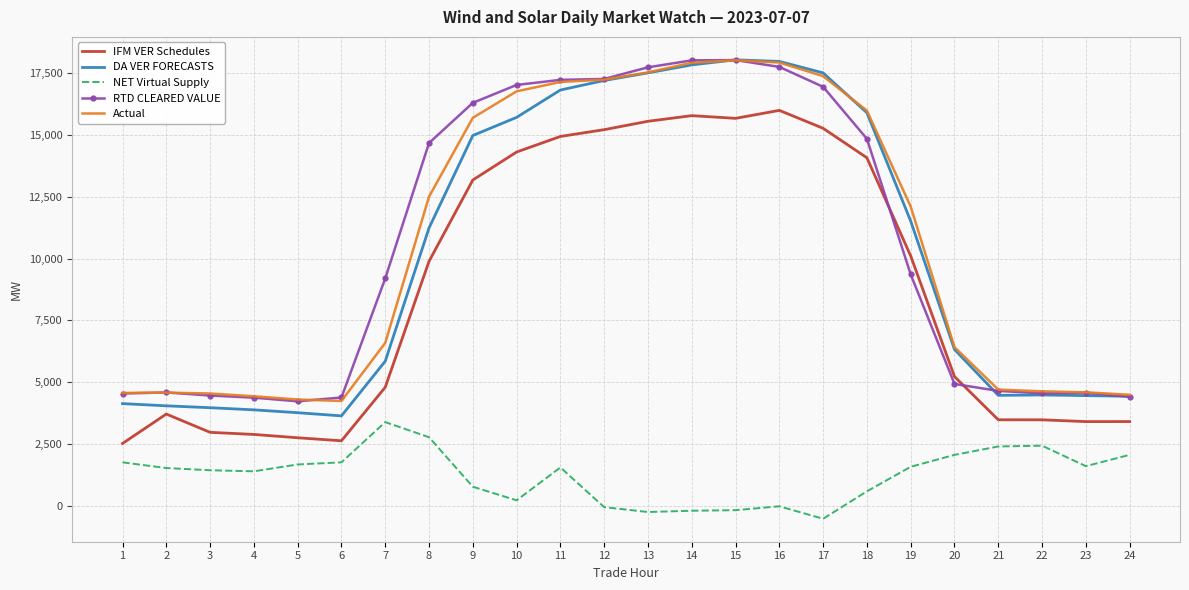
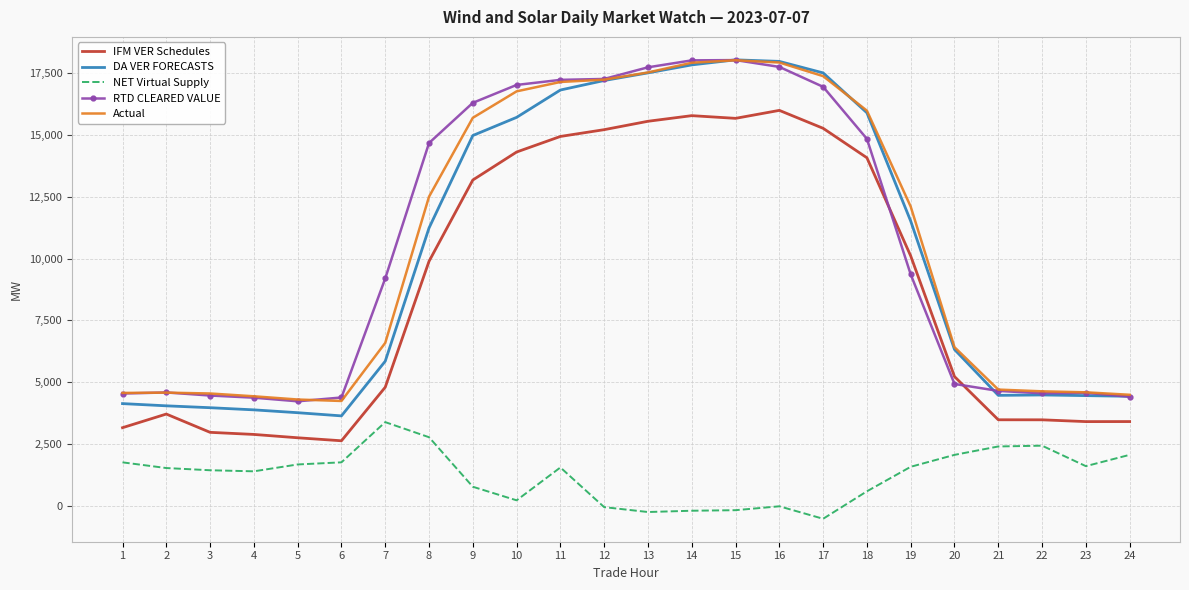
  {
    "IFM VER Schedules": {
-     "1": "2,500",
+     "1": "3,200",
      "2": "3,700",
      "3": "3,000",
      "4": "2,900",
      "5": "2,800",
      "6": "2,600",
      "7": "4,800",
      "8": "9,900",
      "9": "13,200",
      "10": "14,300",
      "11": "14,900",
      "12": "15,200",
      "13": "15,500",
      "14": "15,800",
      "15": "15,700",
      "16": "16,000",
      "17": "15,300",
      "18": "14,100",
      "19": "10,100",
      "20": "5,200",
      "21": "3,500",
      "22": "3,500",
      "23": "3,400",
      "24": "3,400"
    },
    "DA VER FORECASTS": {
      "1": "4,100",
      "2": "4,100",
      "3": "4,000",
      "4": "3,900",
      "5": "3,800",
      "6": "3,600",
      "7": "5,900",
      "8": "11,200",
      "9": "15,000",
      "10": "15,700",
      "11": "16,800",
      "17": "17,500",
      "19": "11,500",
      "21": "4,500",
      "23": "4,500"
    },
    "NET Virtual Supply": {
      "1": "1,800",
      "2": "1,500",
      "3": "1,400",
      "4": "1,400",
      "5": "1,700",
      "6": "1,800",
      "7": "3,400",
      "8": "2,800",
      "9": "800",
      "10": "200",
      "11": "1,600",
      "12": "0",
      "13": "-200",
      "14": "-200",
      "15": "-200",
      "16": "0",
      "17": "-500",
      "18": "600",
      "19": "1,600",
      "20": "2,100",
      "21": "2,400",
      "22": "2,400",
      "23": "1,600",
      "24": "2,100"
    },
    "RTD CLEARED VALUE": {
      "6": "4,400",
      "7": "9,200",
      "8": "14,700",
      "9": "16,300",
      "10": "17,000",
      "13": "17,700",
      "16": "17,700",
      "17": "16,900",
      "18": "14,800",
      "19": "9,400",
      "20": "4,900"
    },
    "Actual": {
      "6": "4,200",
      "7": "6,600",
      "8": "12,500",
      "9": "15,700",
      "10": "16,800",
      "17": "17,400",
      "19": "12,100"
    }
  }
